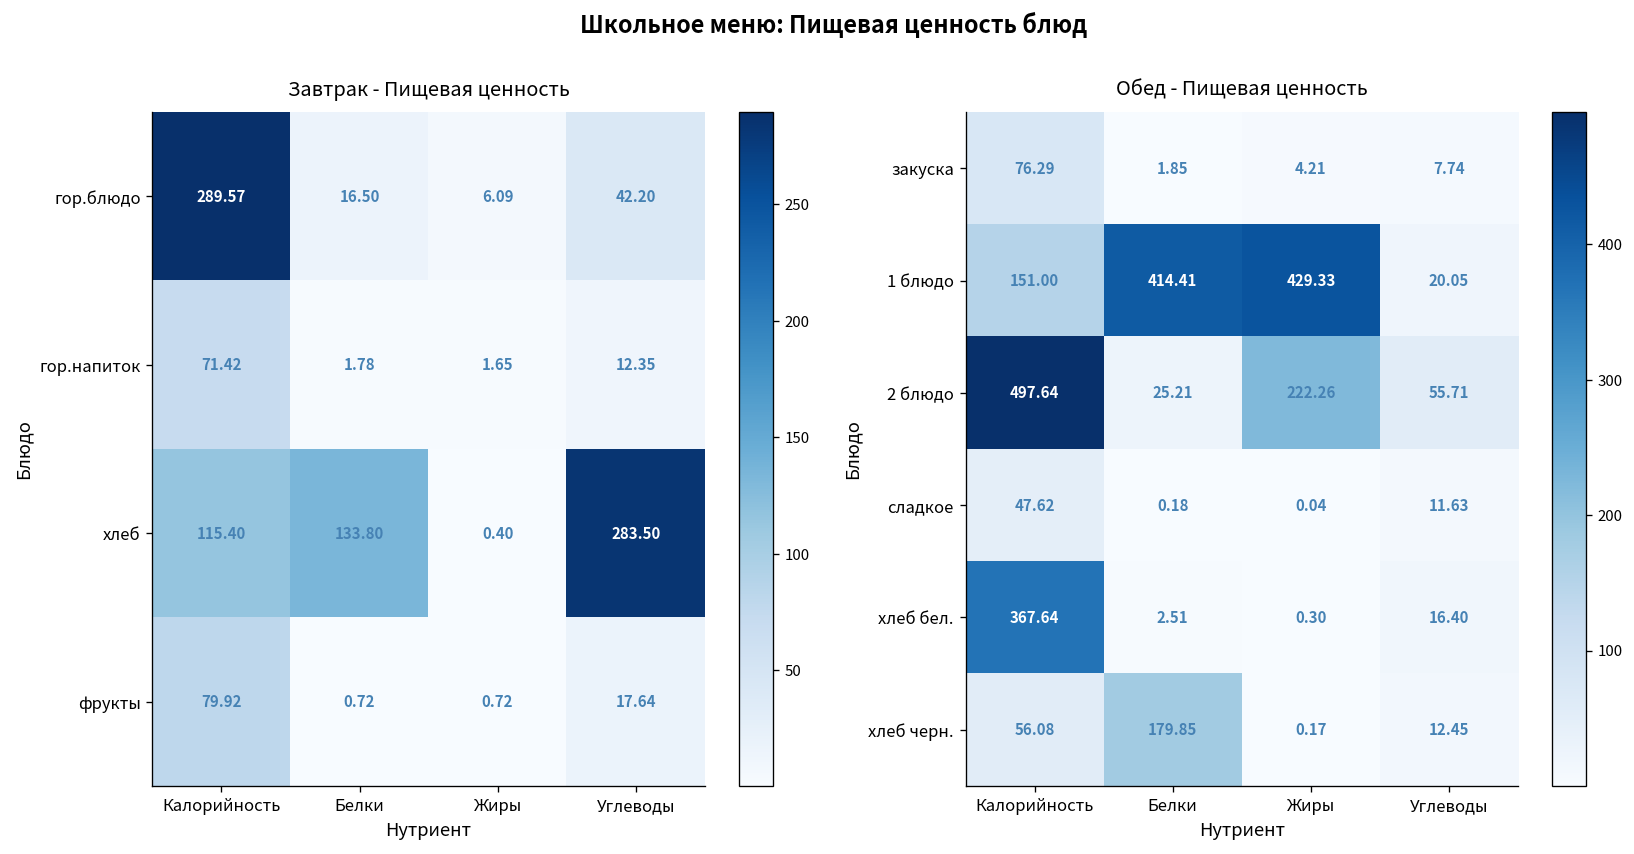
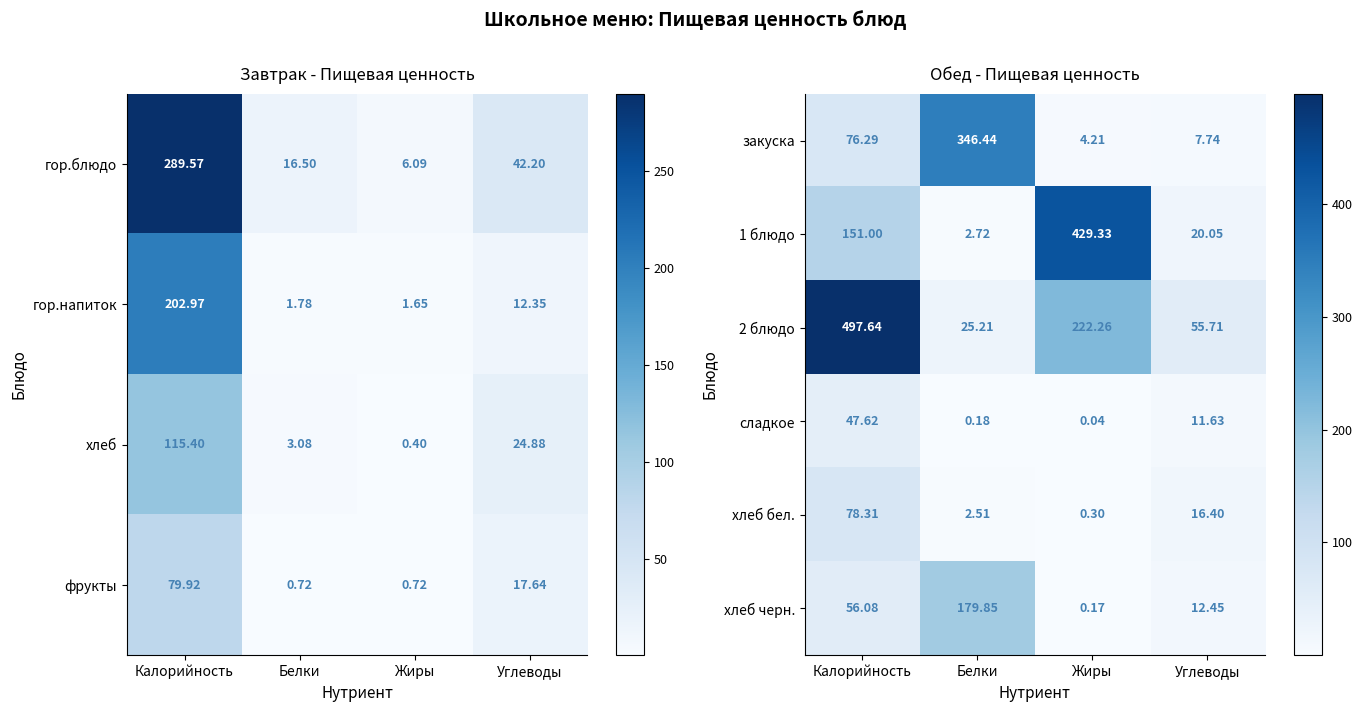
  {
    "Завтрак - Пищевая ценность": {
      "гор.блюдо": {
        "Калорийность": 289.57,
        "Белки": 16.50,
        "Жиры": 6.09,
        "Углеводы": 42.20
      },
      "гор.напиток": {
-       "Калорийность": 71.42,
+       "Калорийность": 202.97,
        "Белки": 1.78,
        "Жиры": 1.65,
        "Углеводы": 12.35
      },
      "хлеб": {
        "Калорийность": 115.40,
-       "Белки": 133.80,
+       "Белки": 3.08,
        "Жиры": 0.40,
-       "Углеводы": 283.50
+       "Углеводы": 24.88
      },
      "фрукты": {
        "Калорийность": 79.92,
        "Белки": 0.72,
        "Жиры": 0.72,
        "Углеводы": 17.64
      }
    },
    "Обед - Пищевая ценность": {
      "закуска": {
        "Калорийность": 76.29,
-       "Белки": 1.85,
+       "Белки": 346.44,
        "Жиры": 4.21,
        "Углеводы": 7.74
      },
      "1 блюдо": {
        "Калорийность": 151.00,
-       "Белки": 414.41,
+       "Белки": 2.72,
        "Жиры": 429.33,
        "Углеводы": 20.05
      },
      "2 блюдо": {
        "Калорийность": 497.64,
        "Белки": 25.21,
        "Жиры": 222.26,
        "Углеводы": 55.71
      },
      "сладкое": {
        "Калорийность": 47.62,
        "Белки": 0.18,
        "Жиры": 0.04,
        "Углеводы": 11.63
      },
      "хлеб бел.": {
-       "Калорийность": 367.64,
+       "Калорийность": 78.31,
        "Белки": 2.51,
        "Жиры": 0.30,
        "Углеводы": 16.40
      },
      "хлеб черн.": {
        "Калорийность": 56.08,
        "Белки": 179.85,
        "Жиры": 0.17,
        "Углеводы": 12.45
      }
    }
  }
